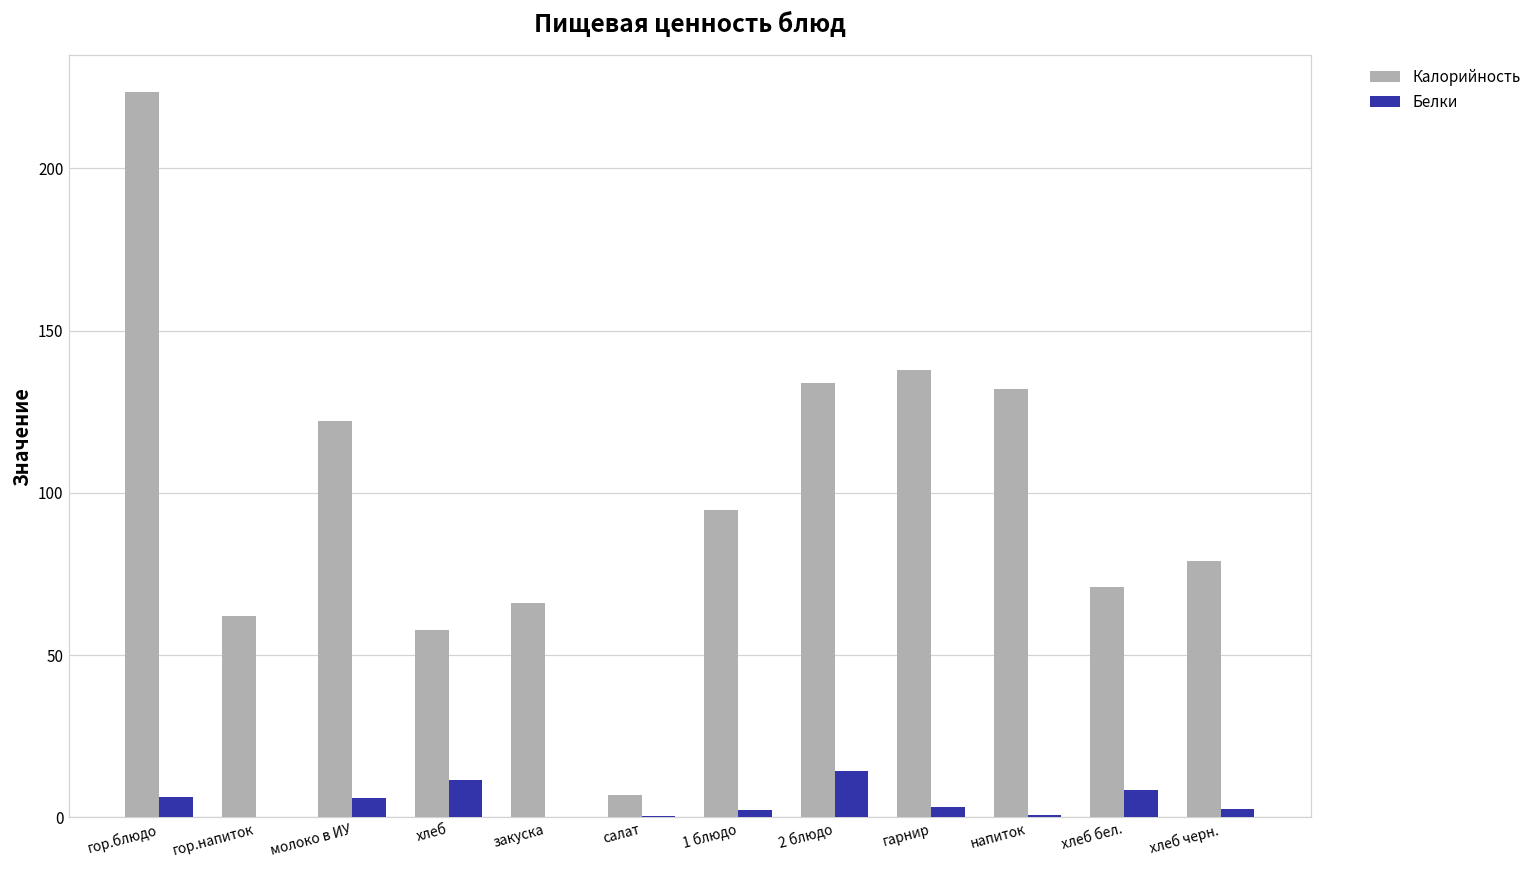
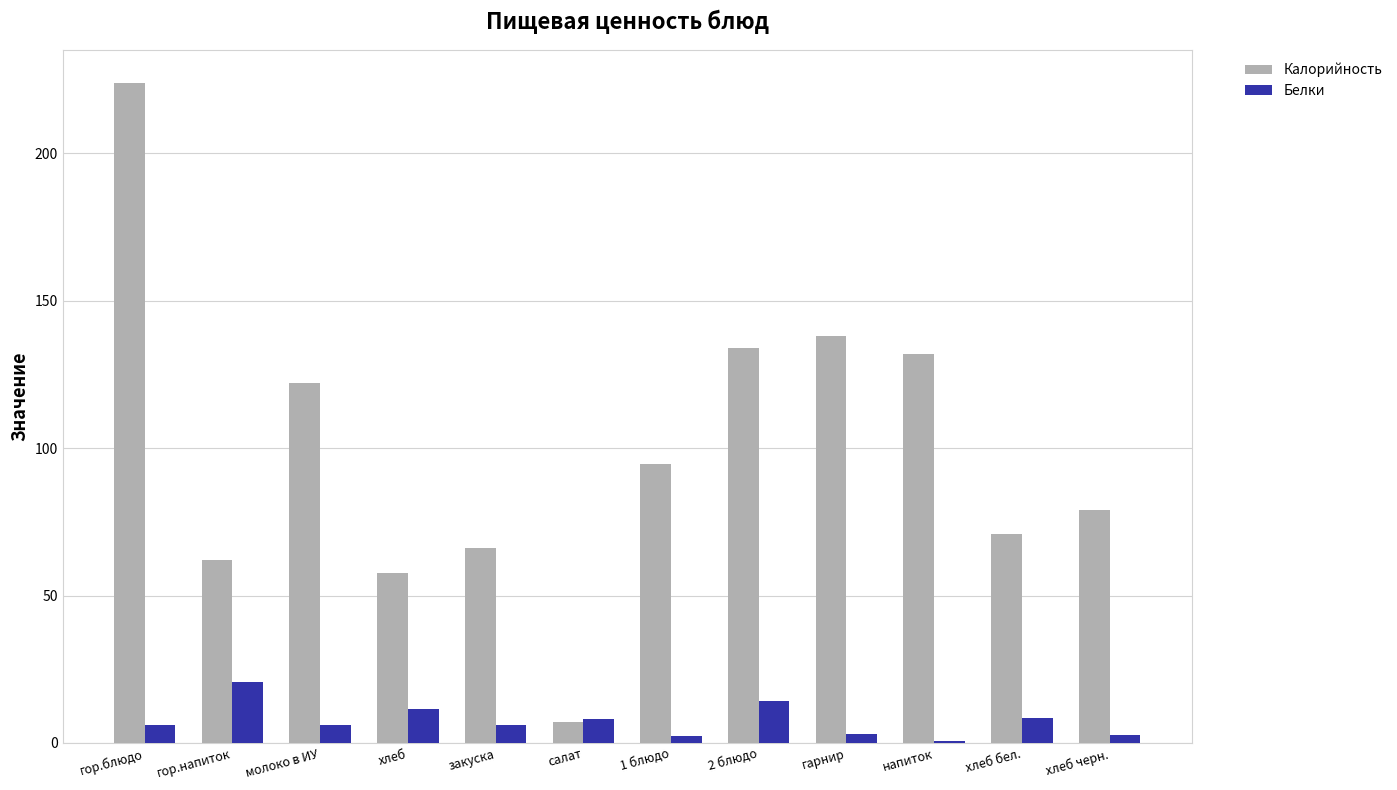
  {
    "Калорийность": {
      "гор.блюдо": 224,
      "гор.напиток": 62,
      "молоко в ИУ": 122,
      "хлеб": 58,
      "закуска": 66,
      "салат": 7,
      "1 блюдо": 95,
      "2 блюдо": 134,
      "гарнир": 138,
      "напиток": 132,
      "хлеб бел.": 71,
      "хлеб черн.": 79
    },
    "Белки": {
      "гор.блюдо": 6,
-     "гор.напиток": 0,
+     "гор.напиток": 21,
      "молоко в ИУ": 6,
      "хлеб": 12,
-     "закуска": 0,
-     "салат": 1,
+     "закуска": 6,
+     "салат": 8,
      "1 блюдо": 2,
      "2 блюдо": 14,
      "гарнир": 3,
      "хлеб бел.": 8,
      "хлеб черн.": 3
    }
  }
